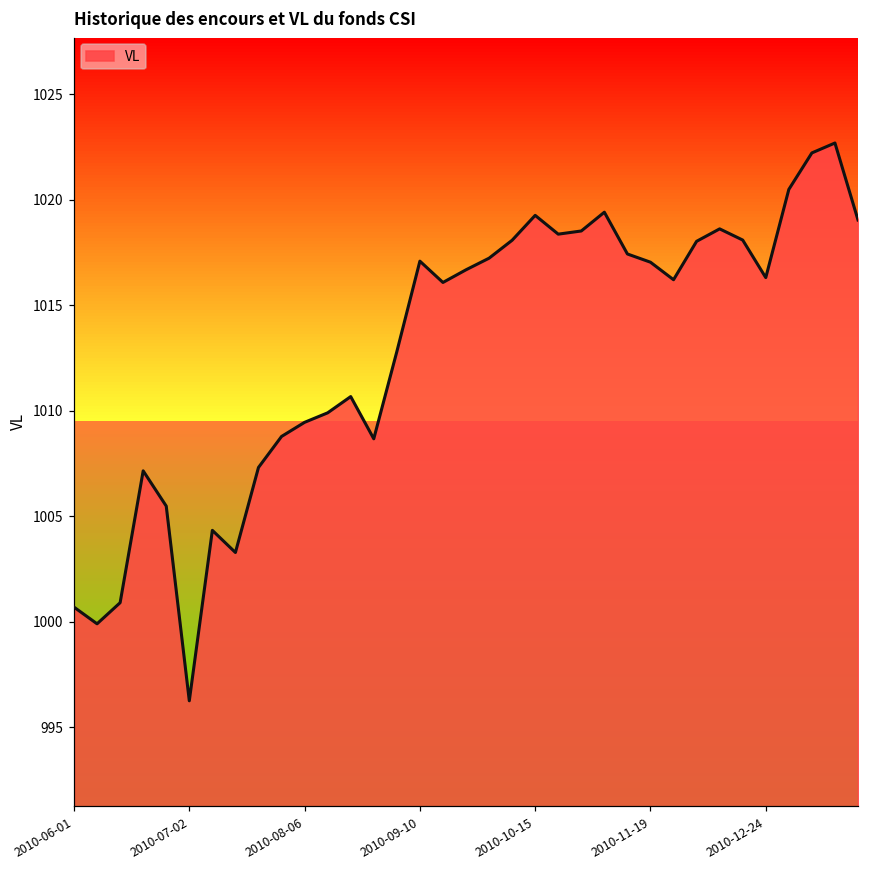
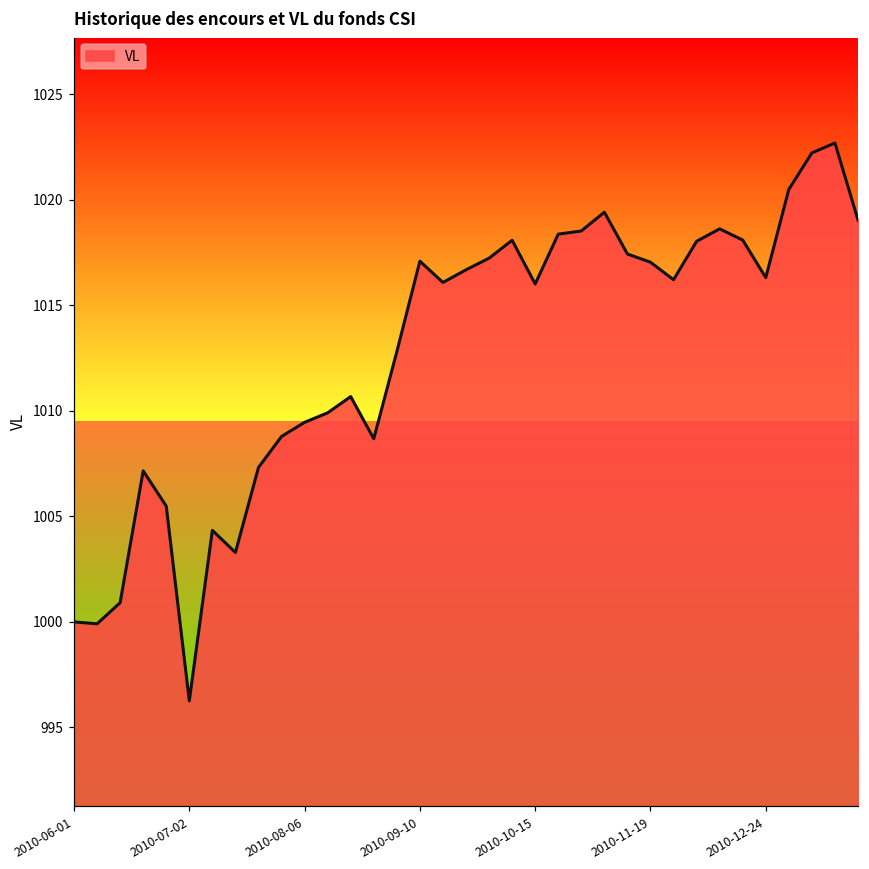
  {
-   "2010-06-01": 1000.7,
+   "2010-06-01": 1000.0,
    "2010-07-02": 996.3,
    "2010-08-06": 1009.5,
    "2010-09-10": 1017.1,
-   "2010-10-15": 1019.3,
+   "2010-10-15": 1016.0,
    "2010-11-19": 1017.1,
    "2010-12-24": 1016.3
  }
